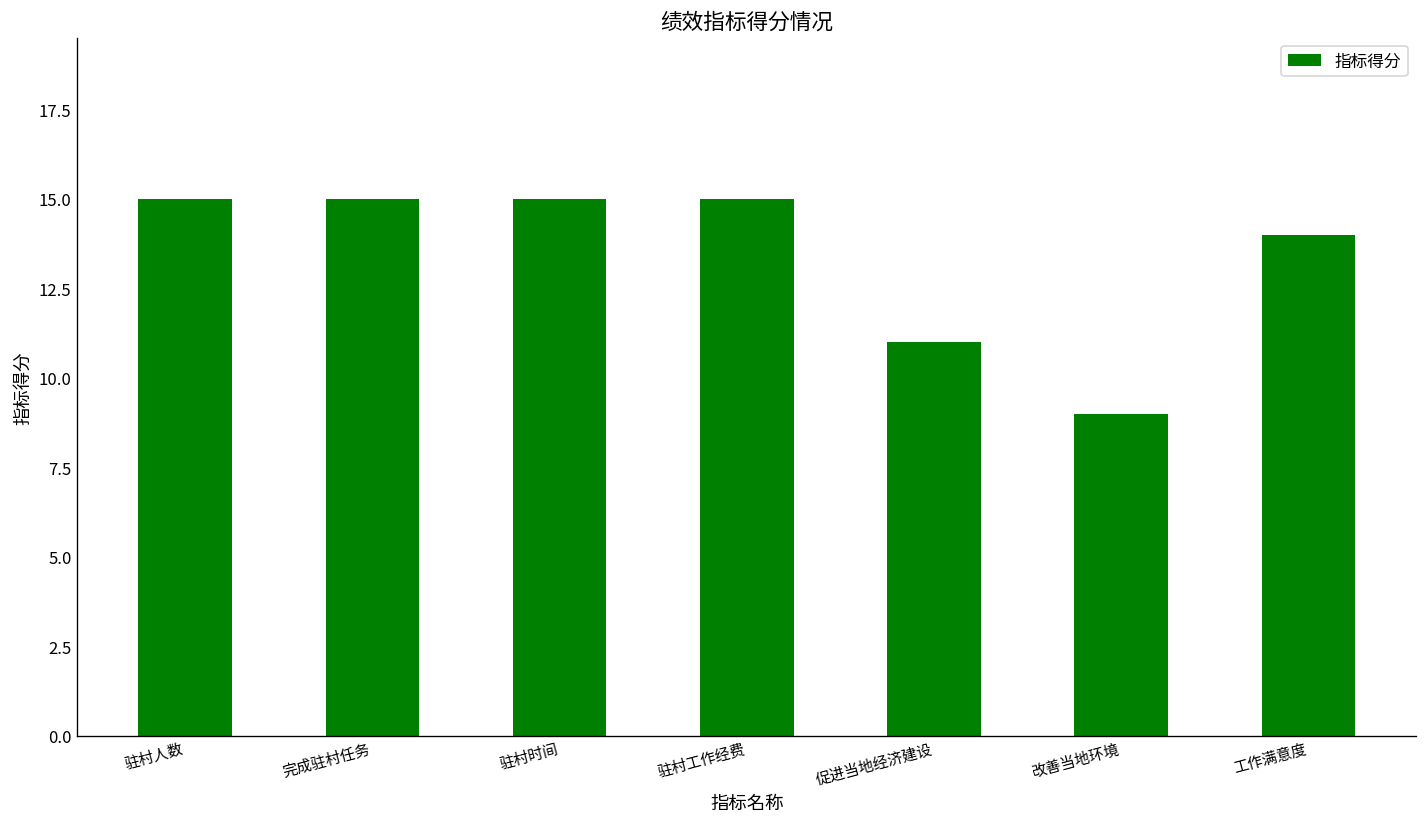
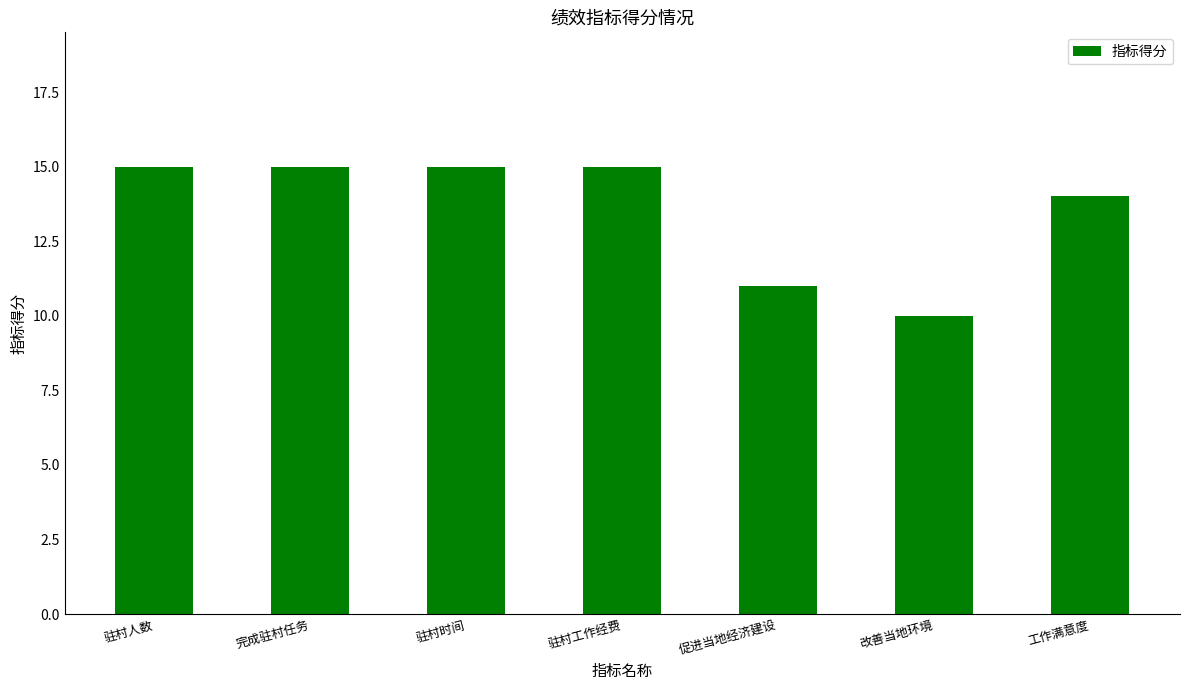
  {
    "驻村人数": 15,
    "完成驻村任务": 15,
    "驻村时间": 15,
    "驻村工作经费": 15,
    "促进当地经济建设": 11,
-   "改善当地环境": 9,
+   "改善当地环境": 10,
    "工作满意度": 14
  }
